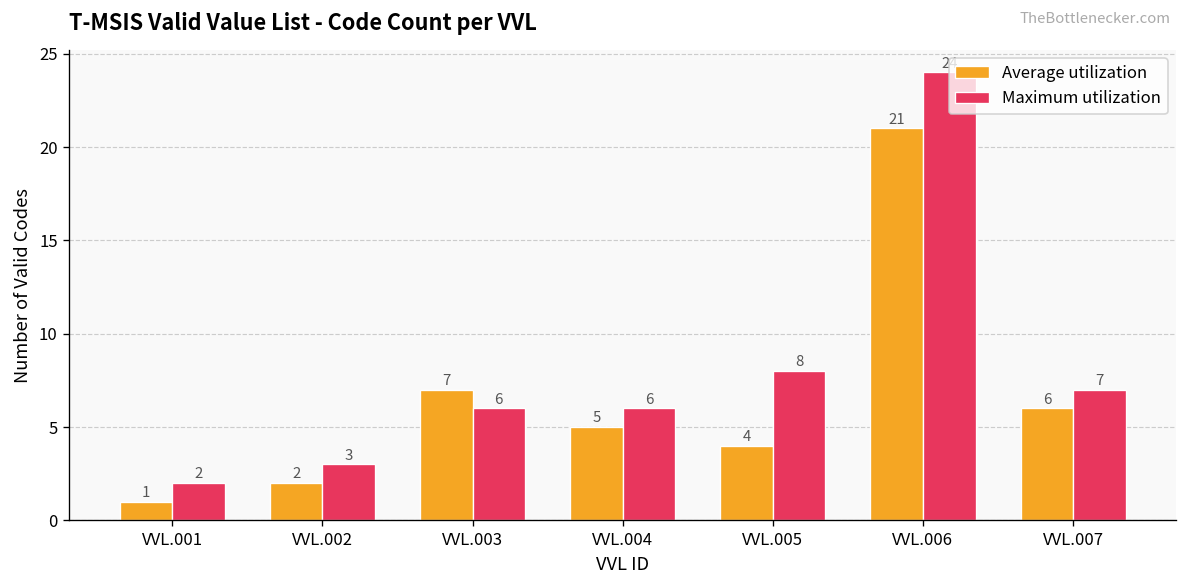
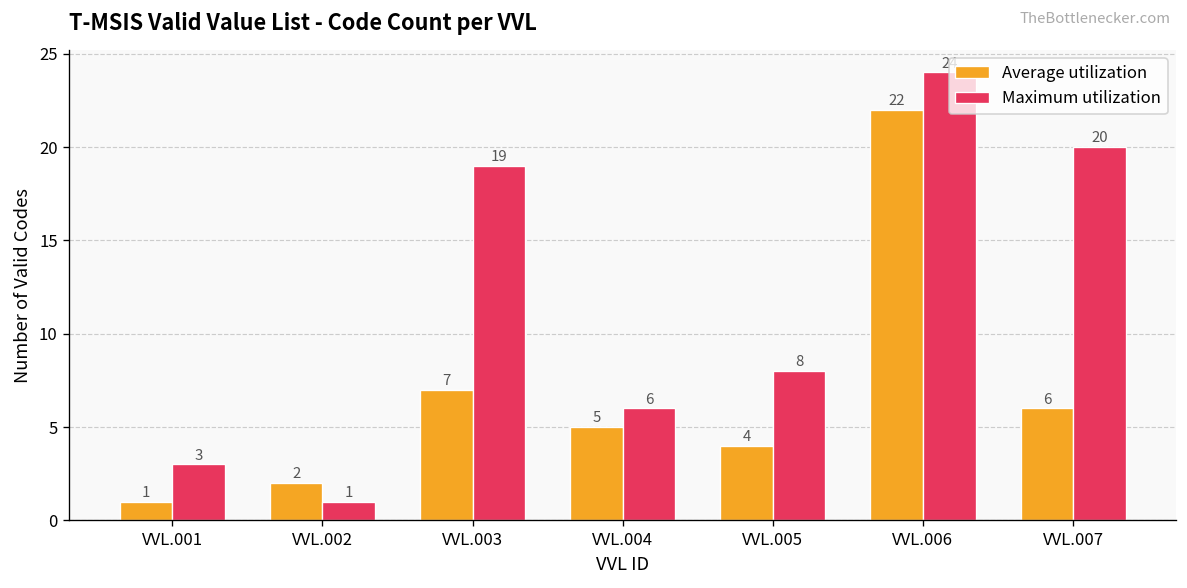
  {
    "Average utilization": {
      "VVL.001": 1,
      "VVL.002": 2,
      "VVL.003": 7,
      "VVL.004": 5,
      "VVL.005": 4,
-     "VVL.006": 21,
+     "VVL.006": 22,
      "VVL.007": 6
    },
    "Maximum utilization": {
-     "VVL.001": 2,
-     "VVL.002": 3,
-     "VVL.003": 6,
+     "VVL.001": 3,
+     "VVL.002": 1,
+     "VVL.003": 19,
      "VVL.004": 6,
      "VVL.005": 8,
-     "VVL.007": 7
+     "VVL.007": 20
    }
  }
